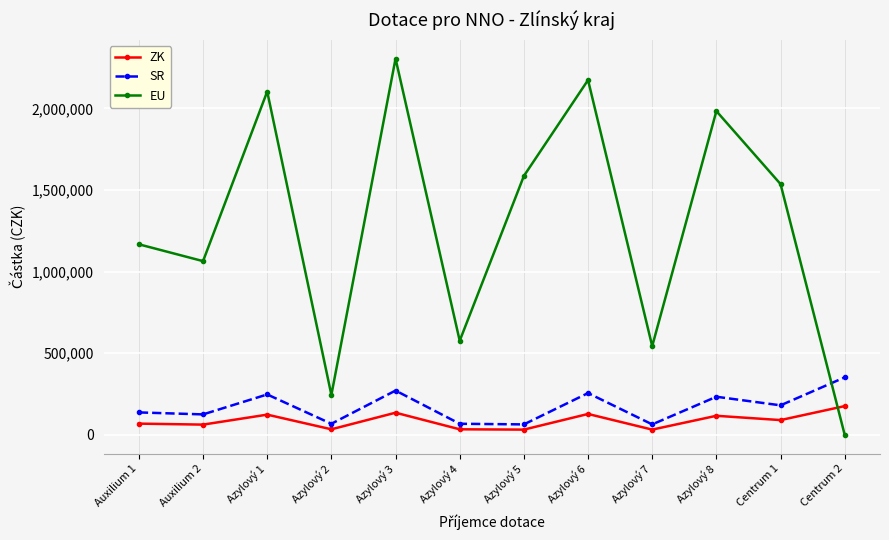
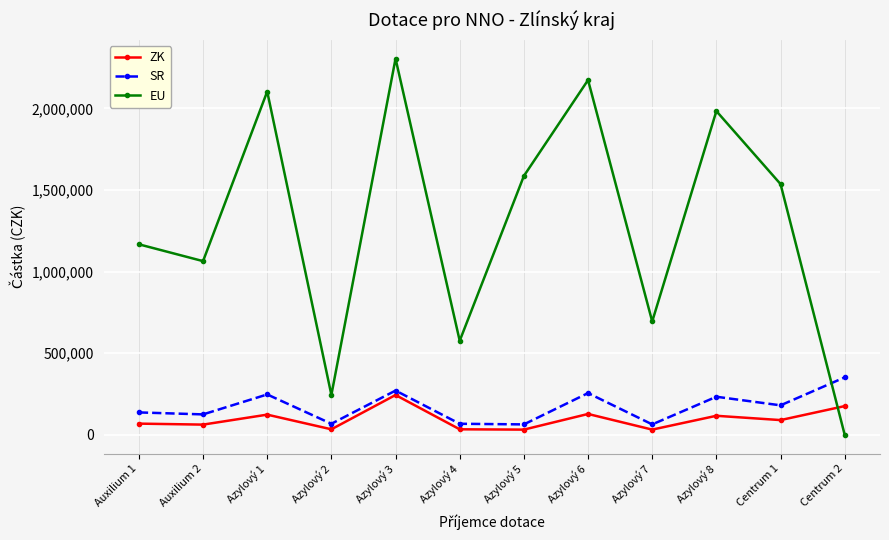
  {
    "ZK": {
      "Auxilium 1": "70,000",
      "Auxilium 2": "60,000",
      "Azylový 1": "120,000",
      "Azylový 2": "30,000",
-     "Azylový 3": "140,000",
+     "Azylový 3": "240,000",
      "Azylový 4": "30,000",
      "Azylový 5": "30,000",
      "Azylový 6": "130,000",
      "Azylový 7": "30,000",
      "Azylový 8": "120,000",
      "Centrum 1": "90,000",
      "Centrum 2": "180,000"
    },
    "SR": {
      "Auxilium 1": "140,000",
      "Auxilium 2": "130,000",
      "Azylový 1": "250,000",
      "Azylový 2": "70,000",
      "Azylový 3": "270,000",
      "Azylový 4": "70,000",
      "Azylový 5": "60,000",
      "Azylový 6": "260,000",
      "Azylový 7": "60,000",
      "Azylový 8": "230,000",
      "Centrum 1": "180,000",
      "Centrum 2": "350,000"
    },
    "EU": {
      "Auxilium 1": "1,170,000",
      "Auxilium 2": "1,060,000",
      "Azylový 1": "2,100,000",
      "Azylový 2": "240,000",
      "Azylový 3": "2,310,000",
      "Azylový 4": "580,000",
      "Azylový 5": "1,590,000",
      "Azylový 6": "2,170,000",
-     "Azylový 7": "540,000",
+     "Azylový 7": "690,000",
      "Azylový 8": "1,980,000",
      "Centrum 1": "1,540,000",
      "Centrum 2": "0"
    }
  }
